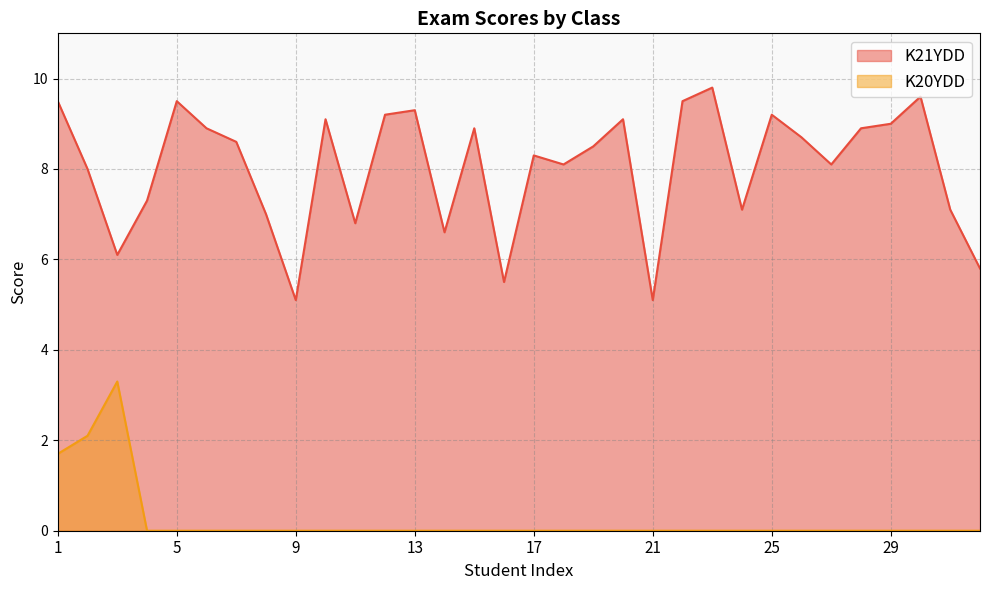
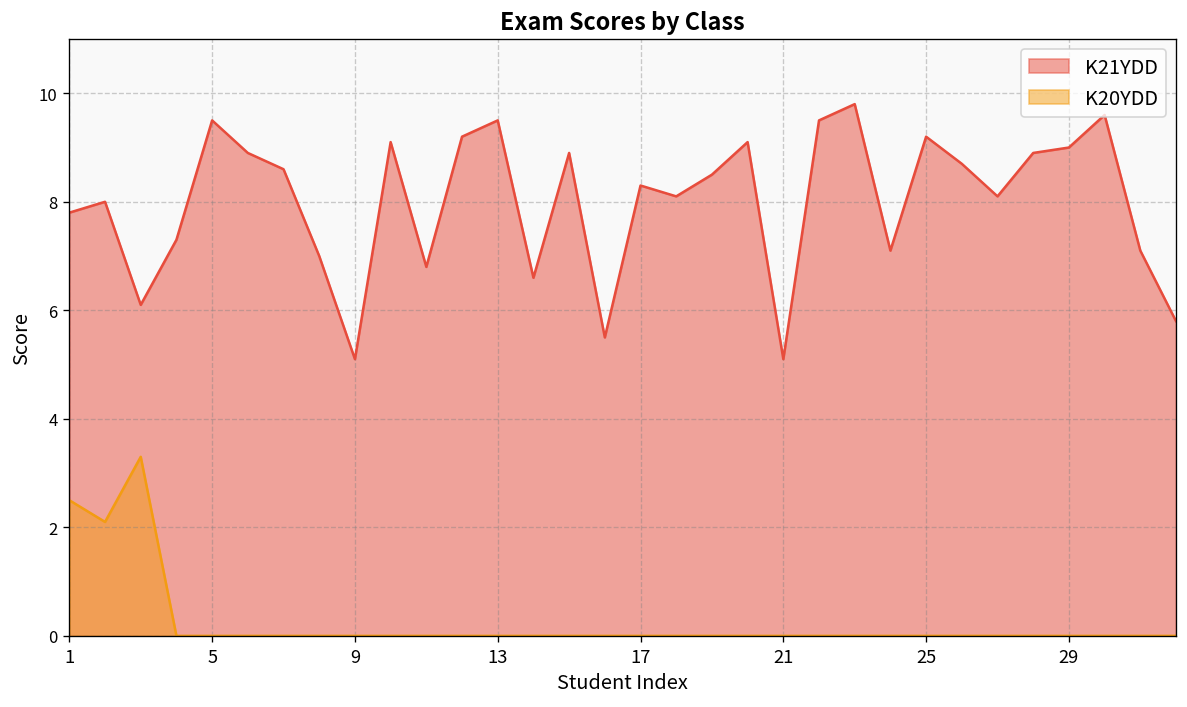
  {
    "K21YDD": {
-     "1": 9.5,
+     "1": 7.8,
      "5": 9.5,
      "9": 5.1,
-     "13": 9.3,
+     "13": 9.5,
      "17": 8.3,
      "21": 5.1,
      "25": 9.2,
      "29": 9.0
    },
    "K20YDD": {
-     "1": 1.7,
+     "1": 2.5,
      "5": 0.0,
      "9": 0.0,
      "13": 0.0,
      "17": 0.0,
      "21": 0.0,
      "25": 0.0,
      "29": 0.0
    }
  }
